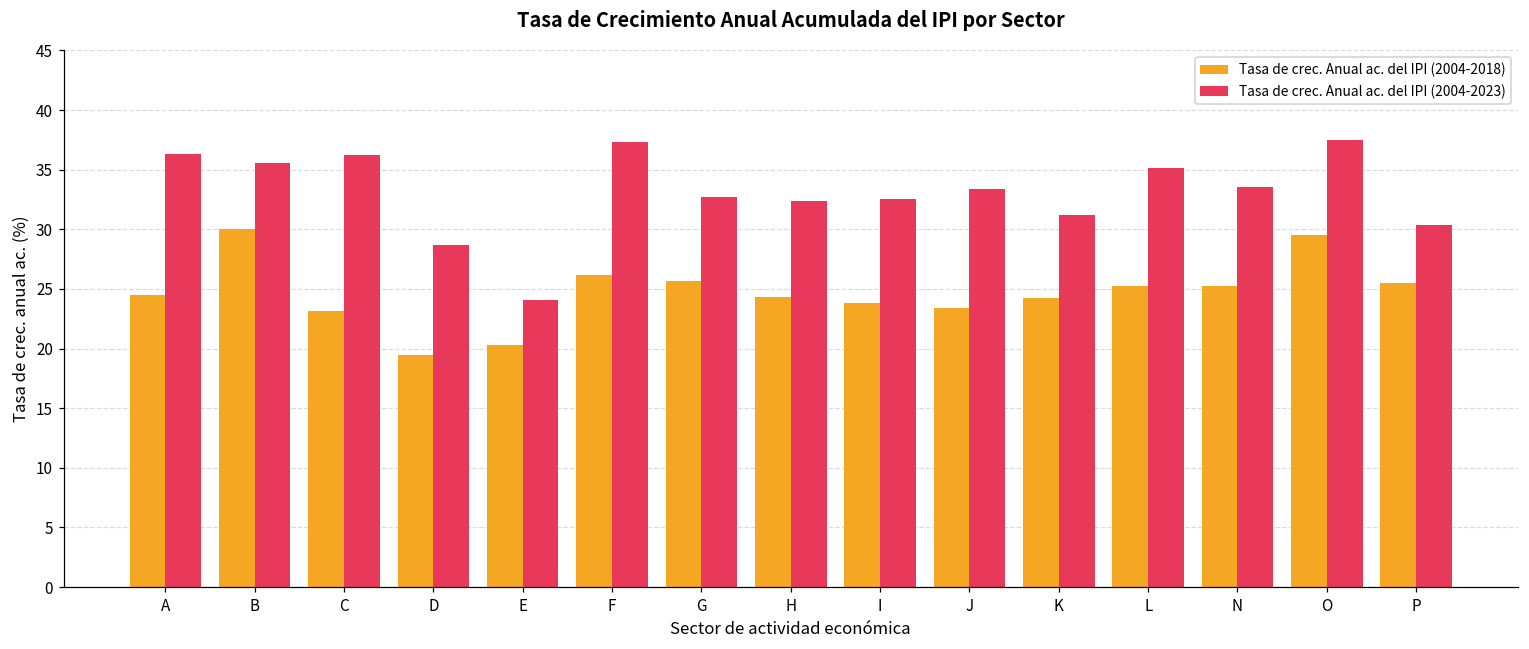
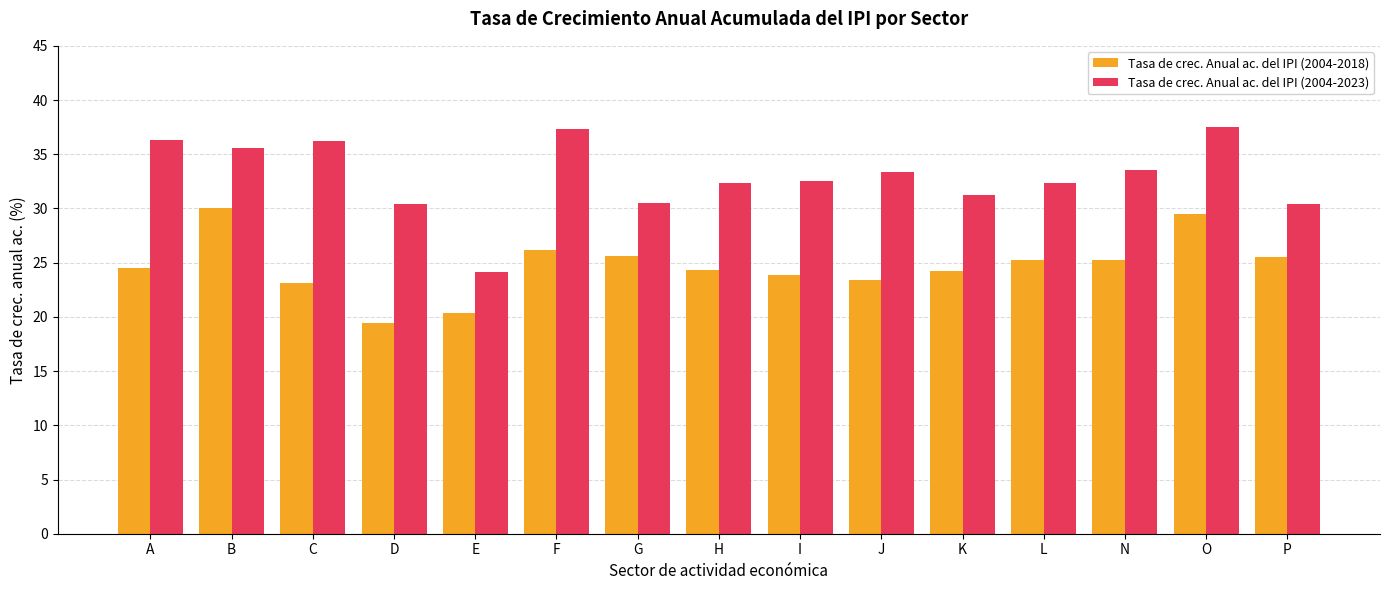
  {
    "Tasa de crec. Anual ac. del IPI (2004-2018)": {
      "A": 24.5,
      "B": 30.1,
      "C": 23.1,
      "D": 19.4,
      "E": 20.3,
      "F": 26.2,
      "G": 25.6,
      "H": 24.3,
      "I": 23.9,
      "J": 23.4,
      "K": 24.2,
      "L": 25.2,
      "N": 25.2,
      "O": 29.5,
      "P": 25.5
    },
    "Tasa de crec. Anual ac. del IPI (2004-2023)": {
      "A": 36.4,
      "B": 35.6,
      "C": 36.2,
-     "D": 28.7,
+     "D": 30.4,
      "E": 24.1,
      "F": 37.4,
-     "G": 32.7,
+     "G": 30.5,
      "H": 32.4,
      "I": 32.6,
      "J": 33.4,
      "K": 31.2,
-     "L": 35.1,
+     "L": 32.4,
      "N": 33.6,
      "O": 37.5,
      "P": 30.4
    }
  }
